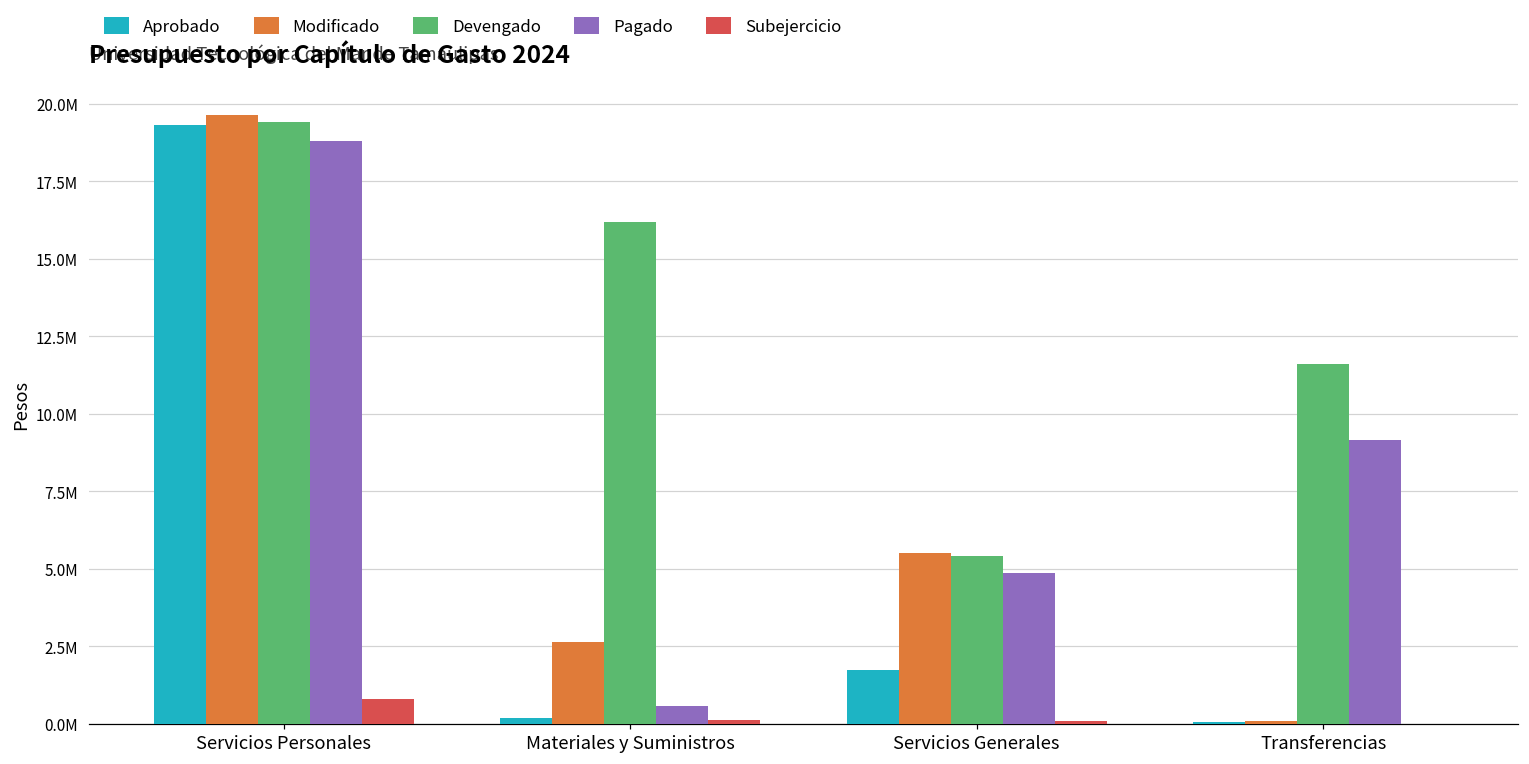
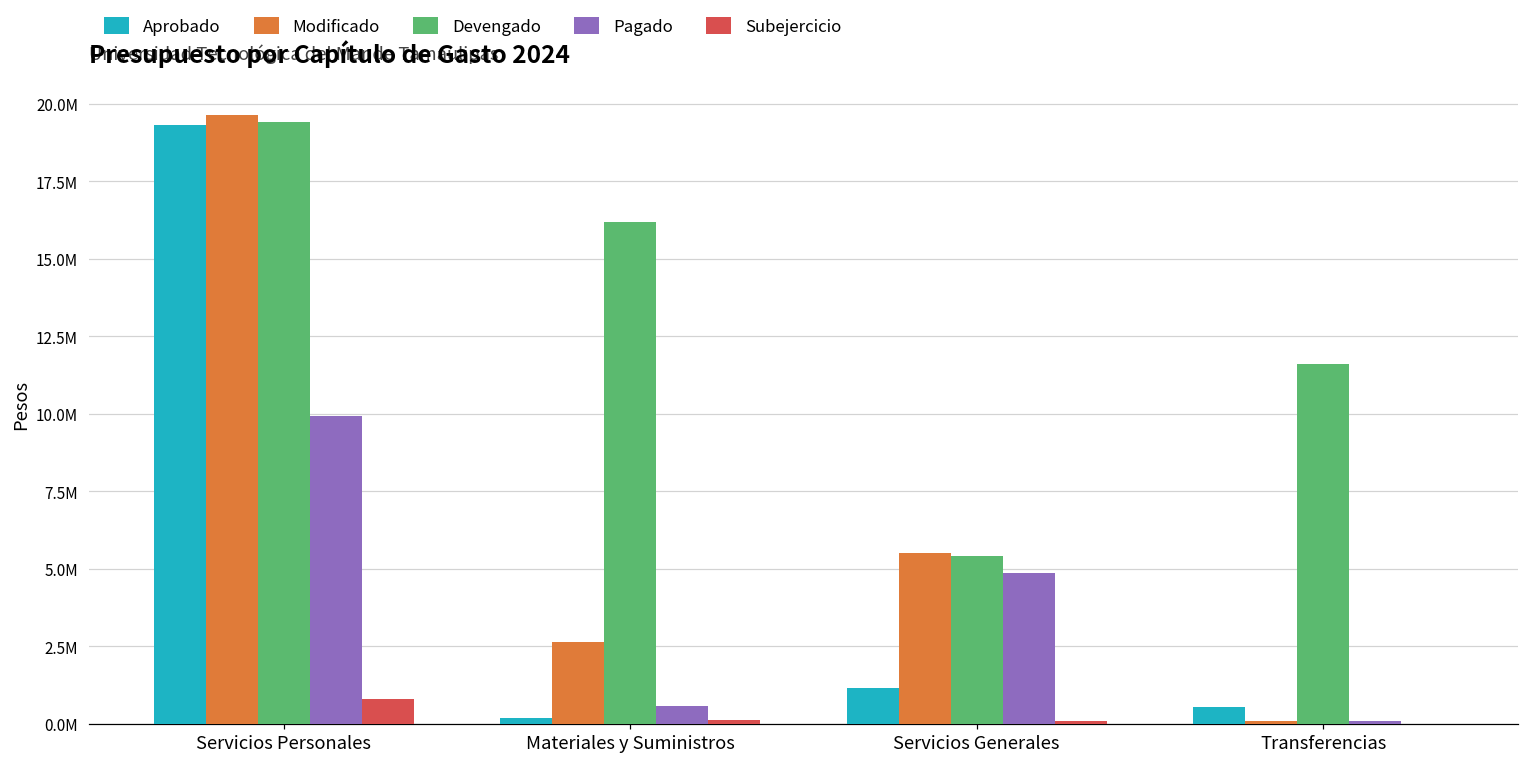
  {
    "Aprobado": {
      "Servicios Personales": 19300000,
      "Materiales y Suministros": 200000,
-     "Servicios Generales": 1700000,
-     "Transferencias": 0
+     "Servicios Generales": 1100000,
+     "Transferencias": 500000
    },
    "Devengado": {
      "Servicios Personales": 19400000,
      "Materiales y Suministros": 16200000,
      "Servicios Generales": 5400000,
      "Transferencias": 11600000
    },
    "Pagado": {
-     "Servicios Personales": 18800000,
+     "Servicios Personales": 9900000,
      "Materiales y Suministros": 600000,
      "Servicios Generales": 4900000,
-     "Transferencias": 9200000
+     "Transferencias": 100000
    }
  }
